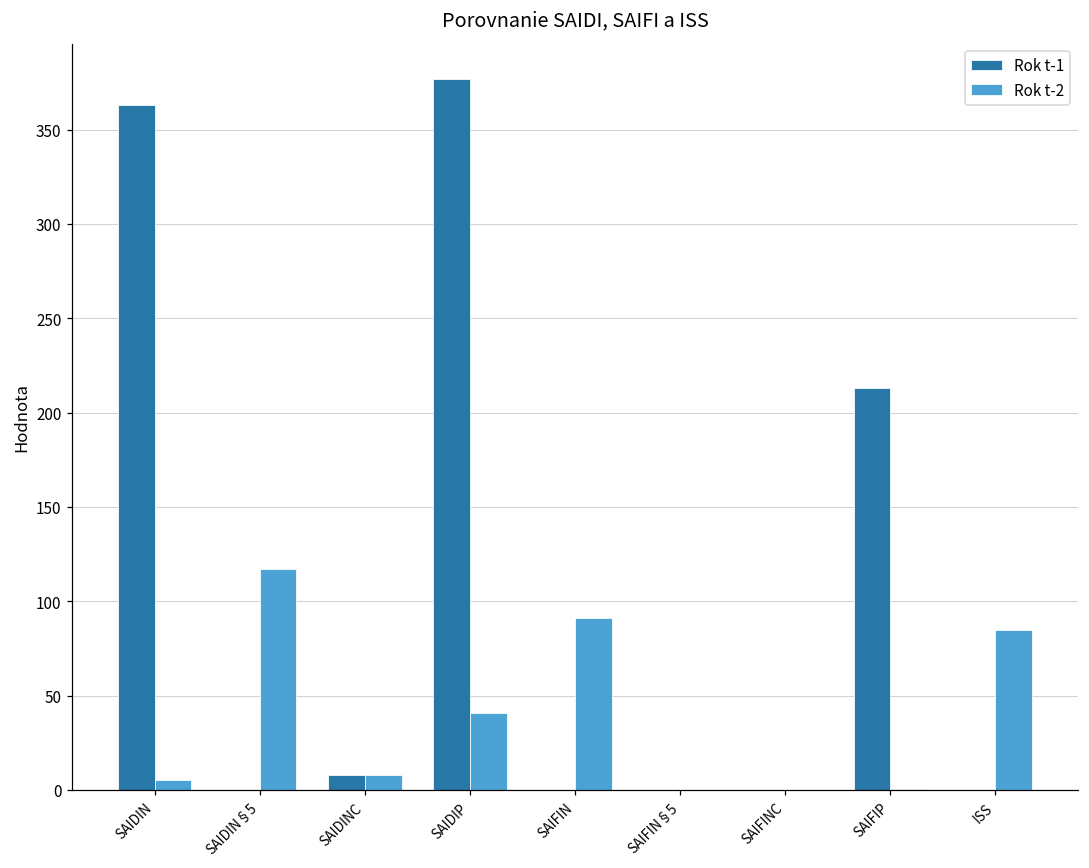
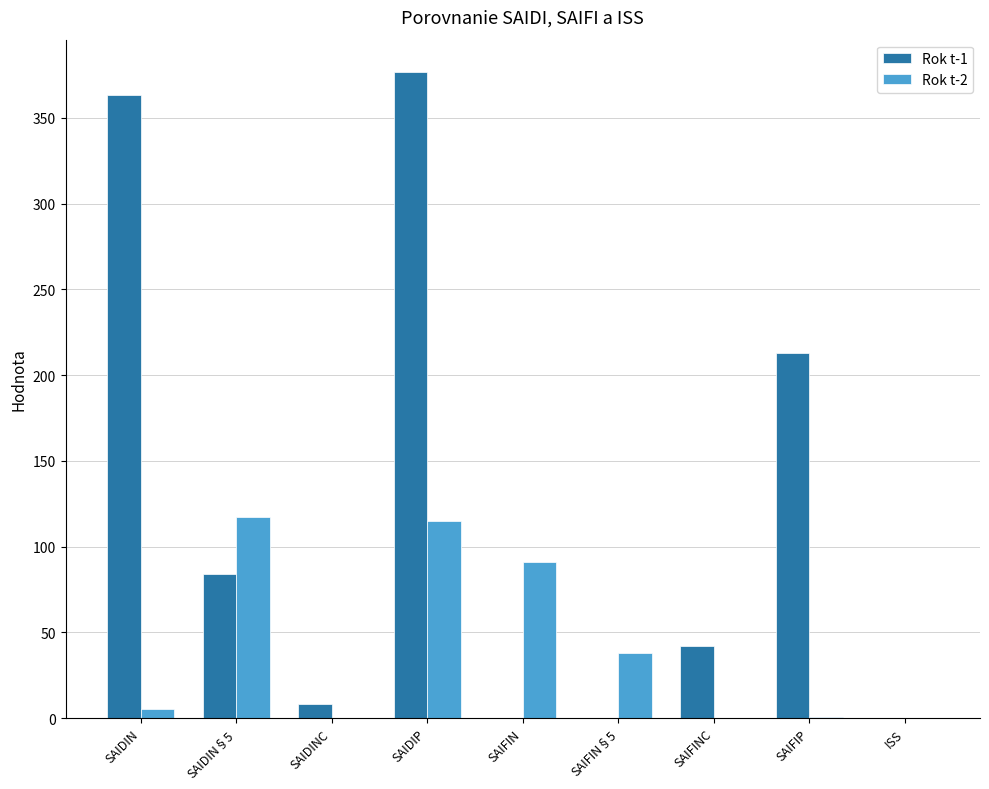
  {
    "Rok t-1": {
      "SAIDIN": 363,
-     "SAIDIN§5": 0,
+     "SAIDIN§5": 84,
      "SAIDINC": 8,
      "SAIDIP": 377,
      "SAIFIN": 0,
      "SAIFIN§5": 0,
-     "SAIFINC": 0,
+     "SAIFINC": 42,
      "SAIFIP": 213,
      "ISS": 0
    },
    "Rok t-2": {
      "SAIDIN": 5,
      "SAIDIN§5": 117,
-     "SAIDINC": 8,
-     "SAIDIP": 41,
+     "SAIDINC": 0,
+     "SAIDIP": 115,
      "SAIFIN": 91,
-     "SAIFIN§5": 0,
+     "SAIFIN§5": 38,
      "SAIFINC": 0,
-     "ISS": 85
+     "ISS": 0
    }
  }
